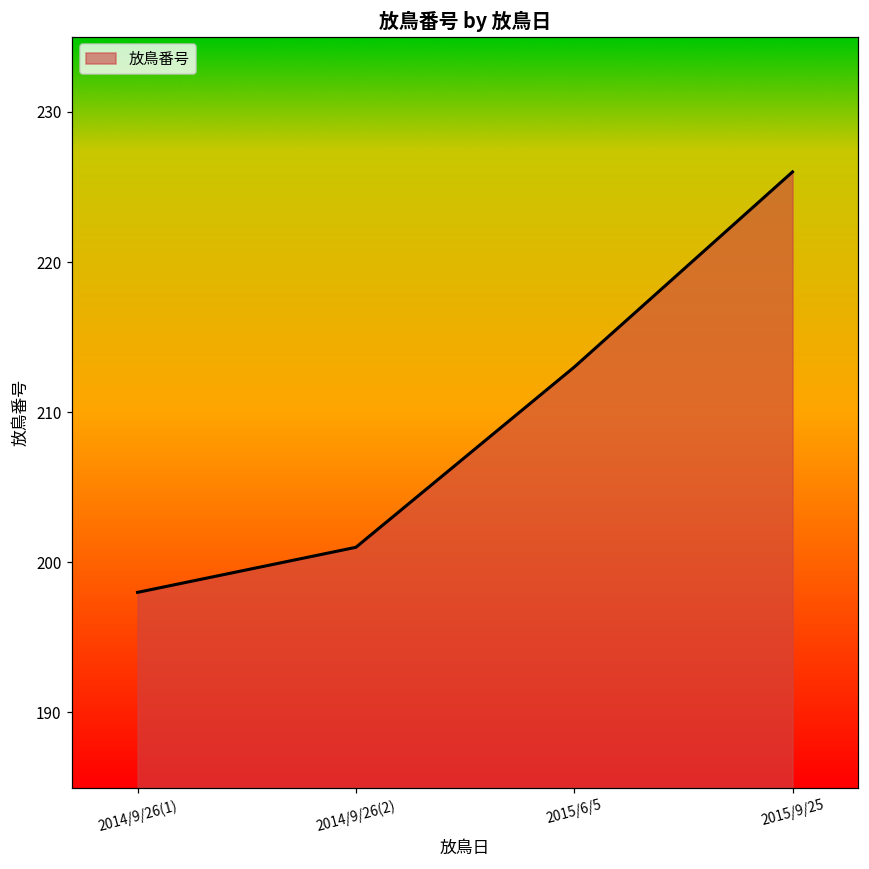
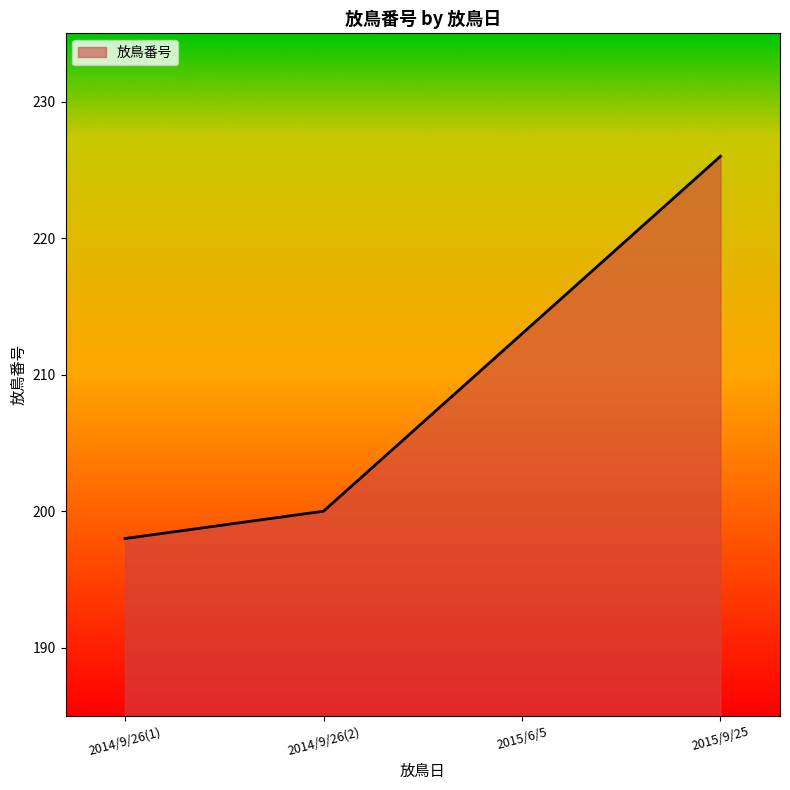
  {
    "2014/9/26(1)": 198,
-   "2014/9/26(2)": 201,
+   "2014/9/26(2)": 200,
    "2015/6/5": 213,
    "2015/9/25": 226
  }
